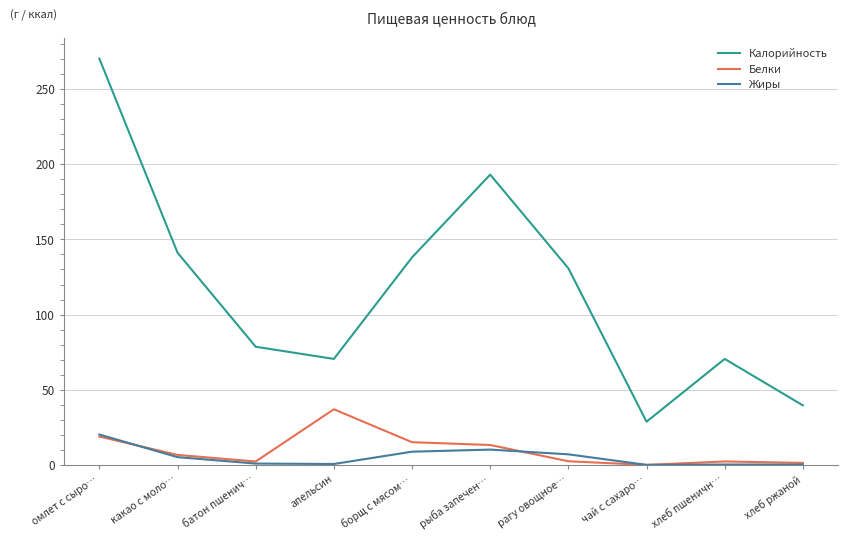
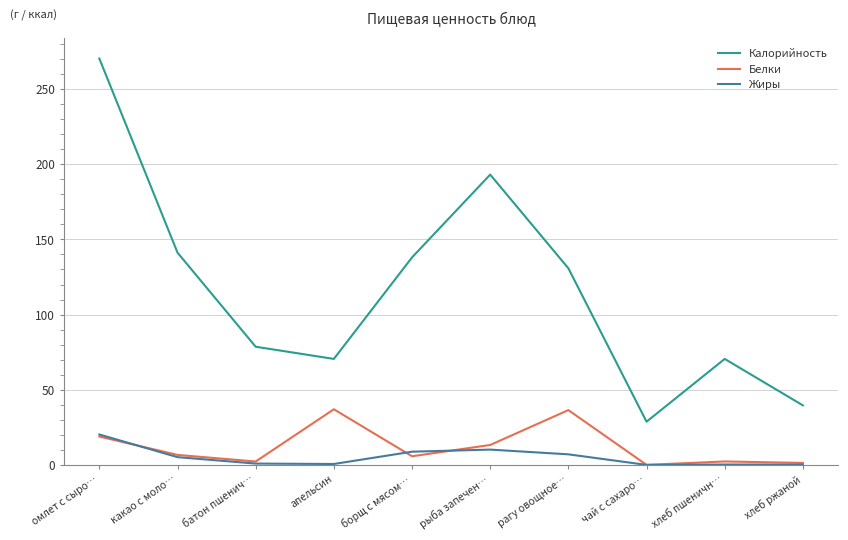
  {
    "Белки": {
      "апельсин": 37,
-     "борщ с мясом…": 15,
+     "борщ с мясом…": 6,
      "рыба запечен…": 13,
-     "рагу овощное…": 2,
+     "рагу овощное…": 36,
      "хлеб пшеничн…": 2
    }
  }
